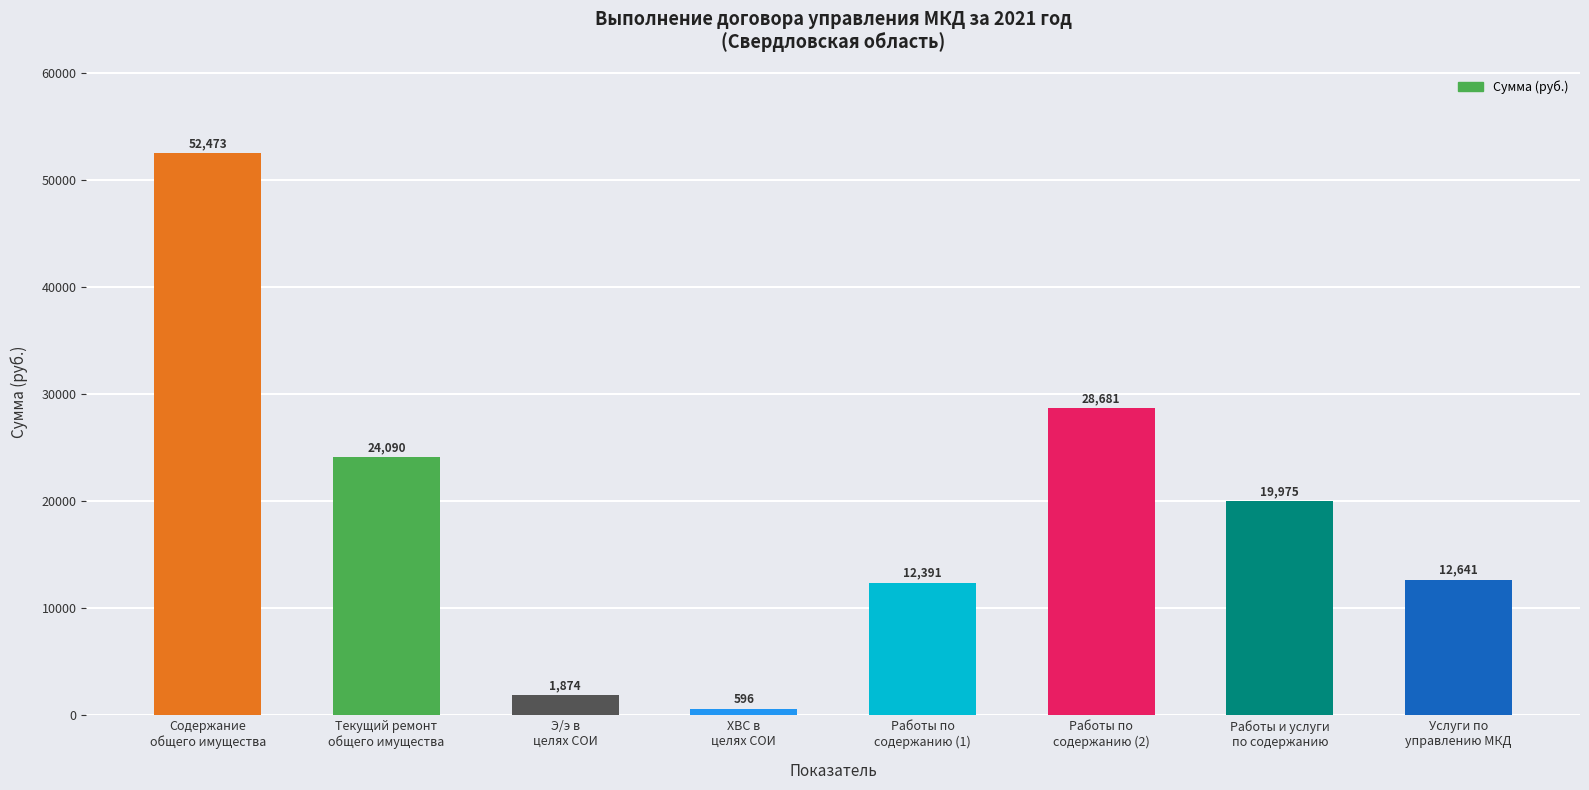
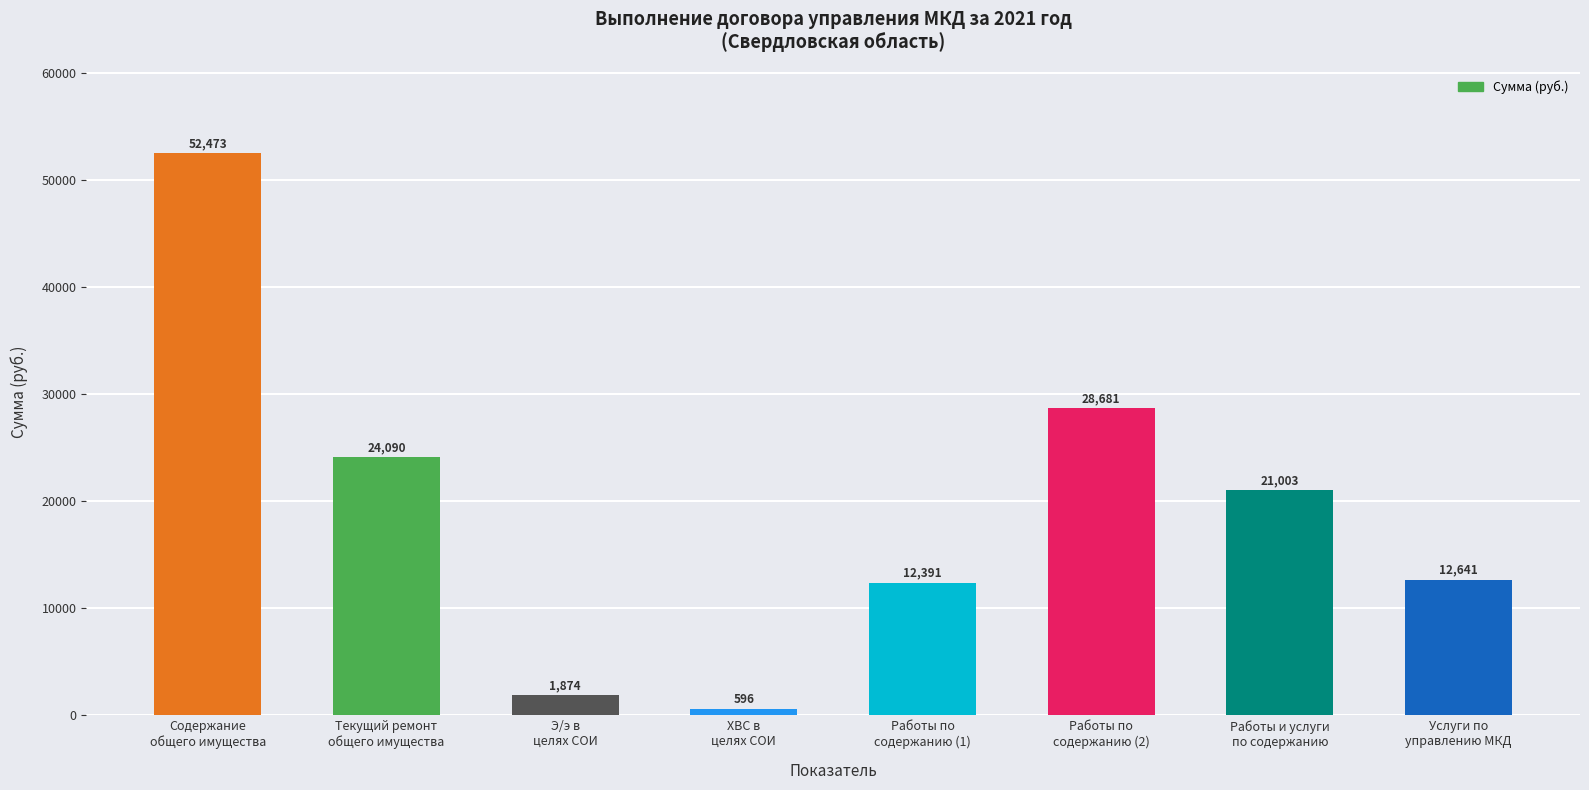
  {
    "Содержание общего имущества": "52,473",
    "Текущий ремонт общего имущества": "24,090",
    "Э/э в целях СОИ": "1,874",
    "ХВС в целях СОИ": "596",
    "Работы по содержанию (1)": "12,391",
    "Работы по содержанию (2)": "28,681",
-   "Работы и услуги по содержанию": "19,975",
+   "Работы и услуги по содержанию": "21,003",
    "Услуги по управлению МКД": "12,641"
  }
